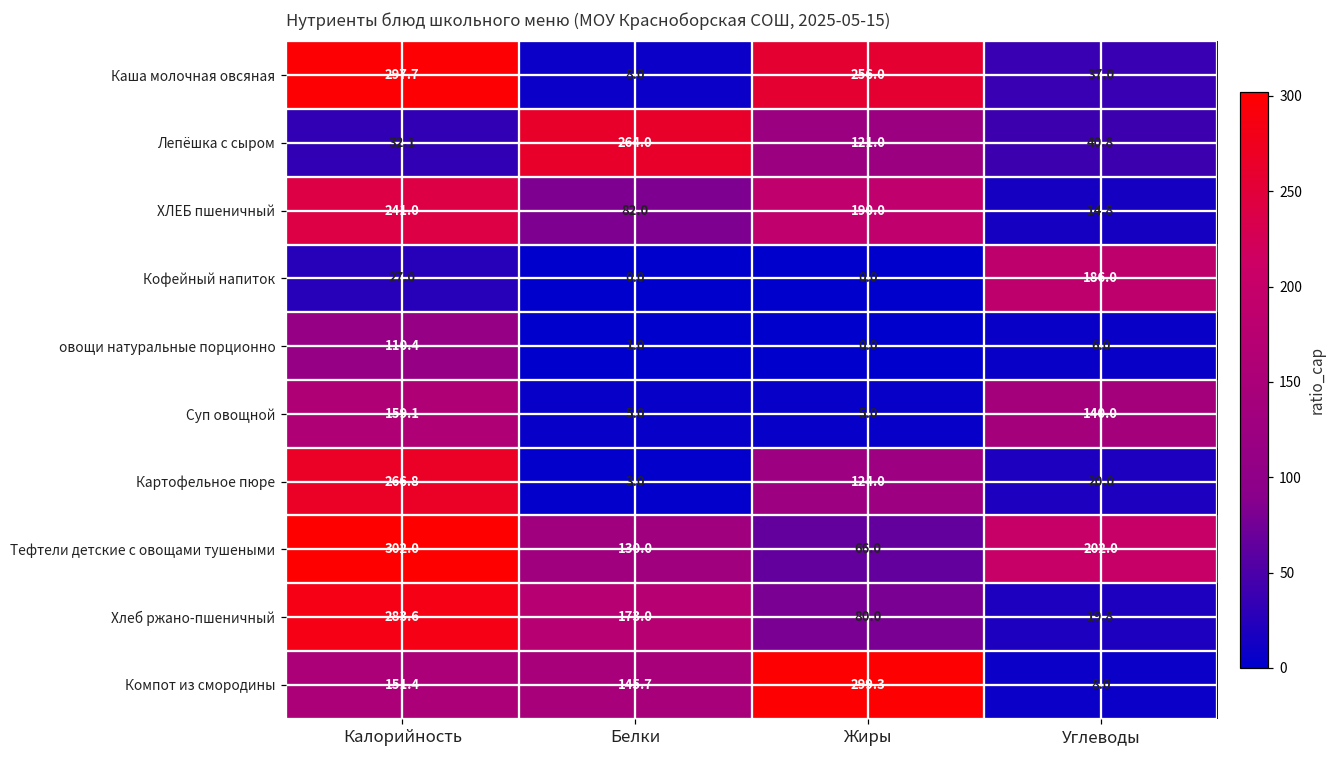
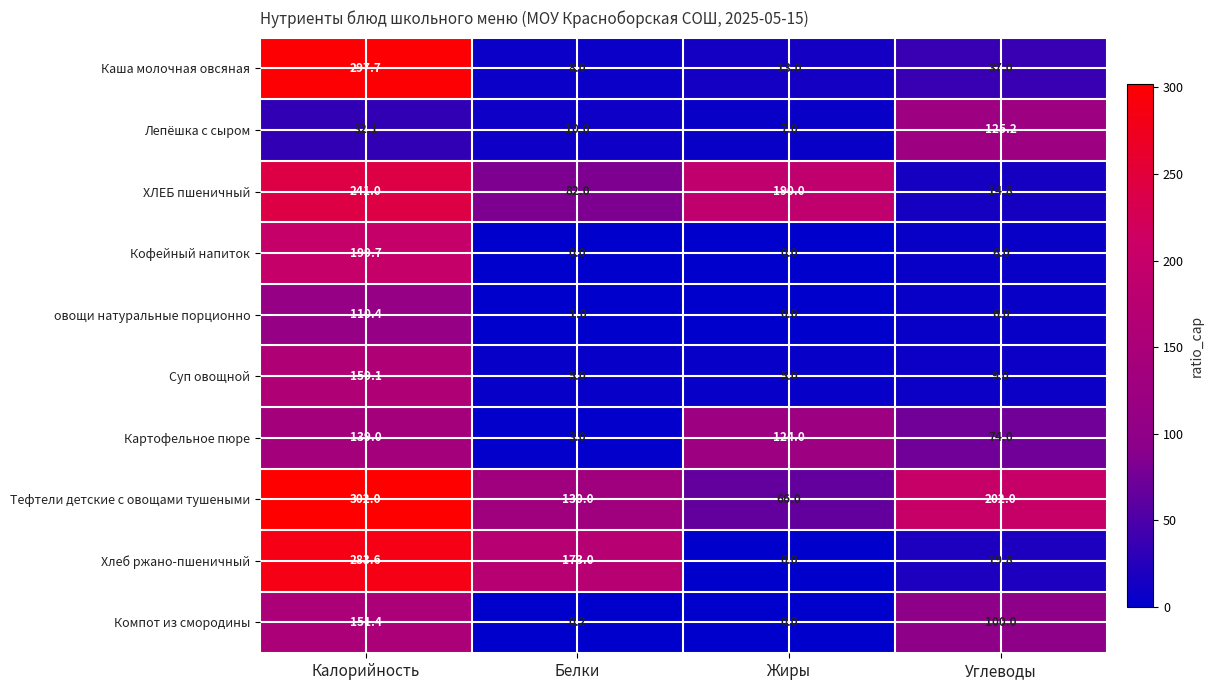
  {
    "Каша молочная овсяная": {
      "Калорийность": 297.7,
      "Белки": 8.0,
-     "Жиры": 256.0,
+     "Жиры": 13.0,
      "Углеводы": 37.0
    },
    "Лепёшка с сыром": {
      "Калорийность": 32.1,
-     "Белки": 264.0,
-     "Жиры": 121.0,
-     "Углеводы": 40.8
+     "Белки": 10.0,
+     "Жиры": 7.0,
+     "Углеводы": 125.2
    },
    "ХЛЕБ пшеничный": {
      "Калорийность": 241.0,
      "Белки": 82.0,
      "Жиры": 190.0,
      "Углеводы": 14.8
    },
    "Кофейный напиток": {
-     "Калорийность": 27.0,
+     "Калорийность": 199.7,
      "Белки": 0.0,
      "Жиры": 0.0,
-     "Углеводы": 186.0
+     "Углеводы": 6.0
    },
    "овощи натуральные порционно": {
      "Калорийность": 110.4,
      "Белки": 1.0,
      "Жиры": 0.0,
      "Углеводы": 6.0
    },
    "Суп овощной": {
      "Калорийность": 159.1,
      "Белки": 5.0,
      "Жиры": 5.0,
-     "Углеводы": 140.0
+     "Углеводы": 9.0
    },
    "Картофельное пюре": {
-     "Калорийность": 266.8,
+     "Калорийность": 139.0,
      "Белки": 3.0,
      "Жиры": 124.0,
-     "Углеводы": 20.0
+     "Углеводы": 74.0
    },
    "Тефтели детские с овощами тушеными": {
      "Калорийность": 302.0,
      "Белки": 130.0,
      "Жиры": 66.0,
      "Углеводы": 202.0
    },
    "Хлеб ржано-пшеничный": {
      "Калорийность": 283.6,
      "Белки": 173.0,
-     "Жиры": 80.0,
+     "Жиры": 0.0,
      "Углеводы": 19.8
    },
    "Компот из смородины": {
      "Калорийность": 151.4,
-     "Белки": 145.7,
-     "Жиры": 299.3,
-     "Углеводы": 8.0
+     "Белки": 0.2,
+     "Жиры": 0.0,
+     "Углеводы": 100.0
    }
  }
